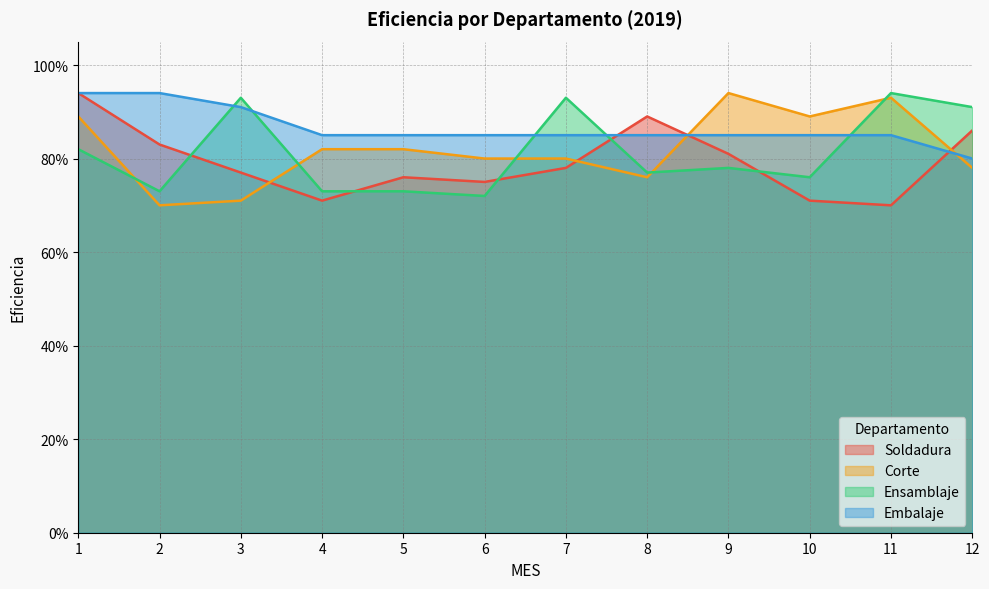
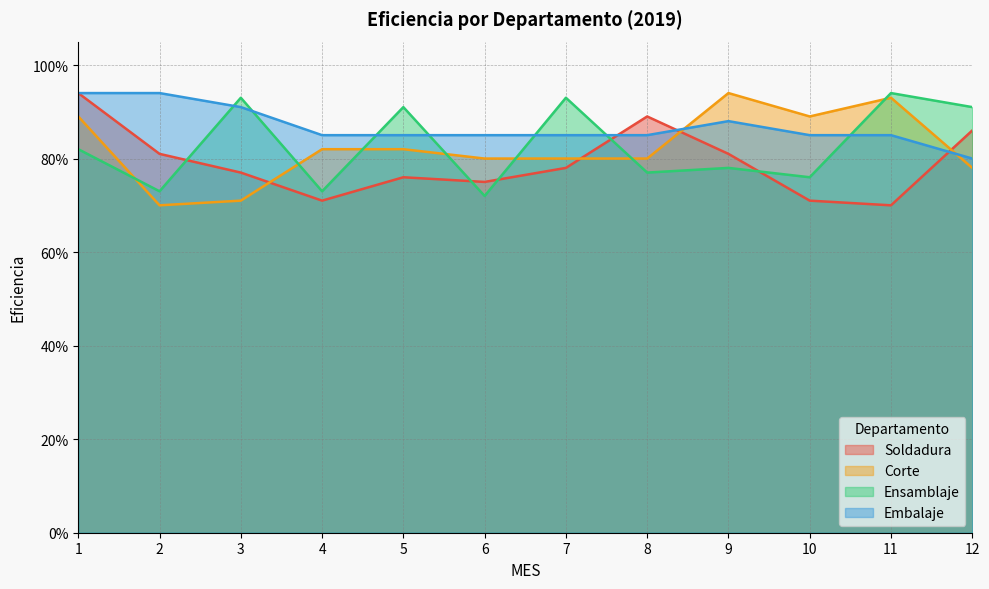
  {
    "Soldadura": {
-     "2": "83%",
+     "2": "81%",
      "3": "77%",
      "4": "71%",
      "5": "76%",
      "6": "75%",
      "7": "78%",
      "8": "89%",
      "9": "81%",
      "10": "71%",
      "11": "70%",
      "12": "86%"
    },
    "Corte": {
      "1": "89%",
      "2": "70%",
      "3": "71%",
      "4": "82%",
      "5": "82%",
      "6": "80%",
      "7": "80%",
-     "8": "76%",
+     "8": "80%",
      "9": "94%",
      "10": "89%",
      "11": "93%",
      "12": "78%"
    },
    "Ensamblaje": {
      "1": "82%",
      "2": "73%",
      "3": "93%",
      "4": "73%",
-     "5": "73%",
+     "5": "91%",
      "6": "72%",
      "7": "93%",
      "8": "77%",
      "9": "78%",
      "10": "76%",
      "11": "94%",
      "12": "91%"
    },
    "Embalaje": {
      "2": "94%",
      "3": "91%",
      "4": "85%",
      "5": "85%",
      "6": "85%",
      "7": "85%",
      "8": "85%",
-     "9": "85%",
+     "9": "88%",
      "10": "85%",
      "11": "85%",
      "12": "80%"
    }
  }
